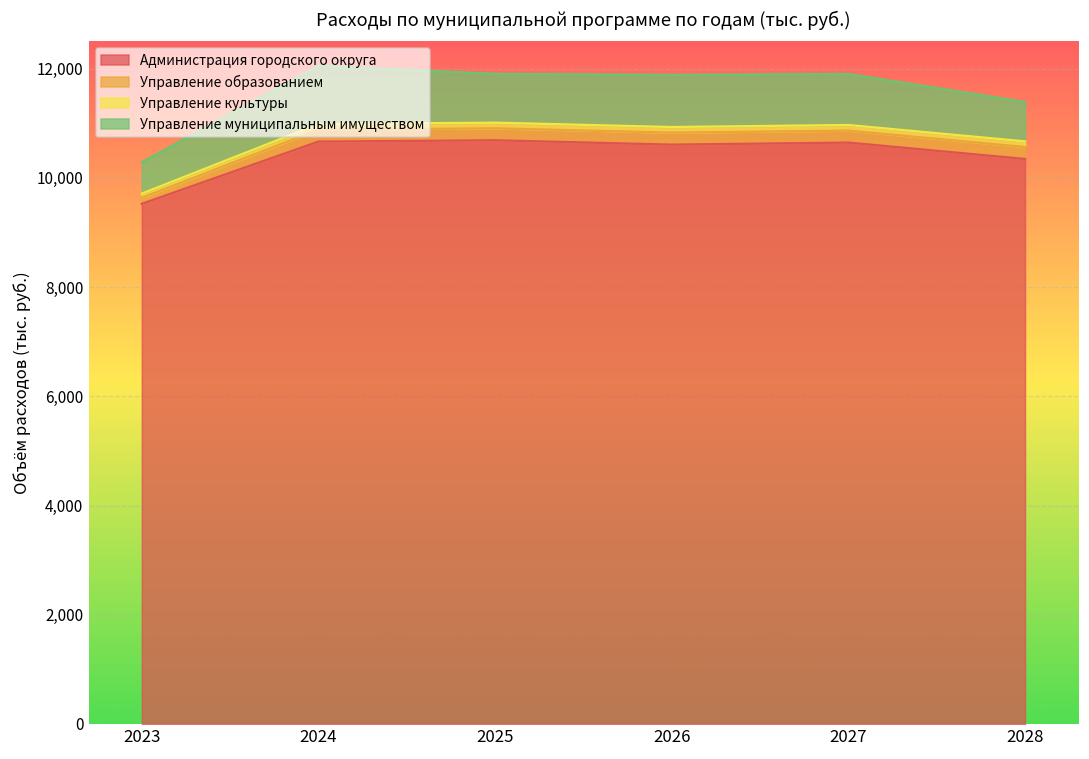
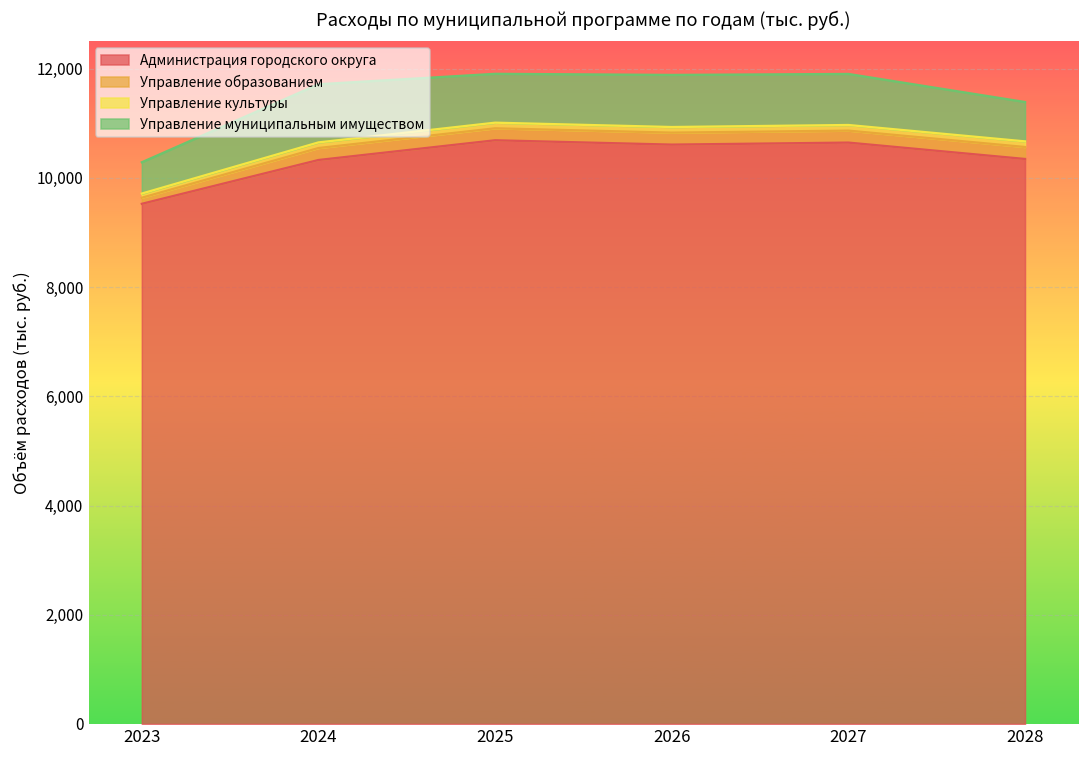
  {
    "Администрация городского округа": {
      "2023": "9,500",
-     "2024": "10,700",
+     "2024": "10,300",
      "2025": "10,700",
      "2026": "10,600",
      "2027": "10,600",
      "2028": "10,300"
    },
    "Управление образованием": {
      "2023": "100",
      "2025": "200",
      "2026": "200",
      "2027": "200",
      "2028": "200"
    },
    "Управление культуры": {
      "2023": "100",
      "2025": "100",
      "2026": "100",
      "2027": "100",
      "2028": "100"
    },
    "Управление муниципальным имуществом": {
      "2023": "600",
      "2025": "900",
      "2026": "1,000",
      "2027": "900",
      "2028": "700"
    }
  }
